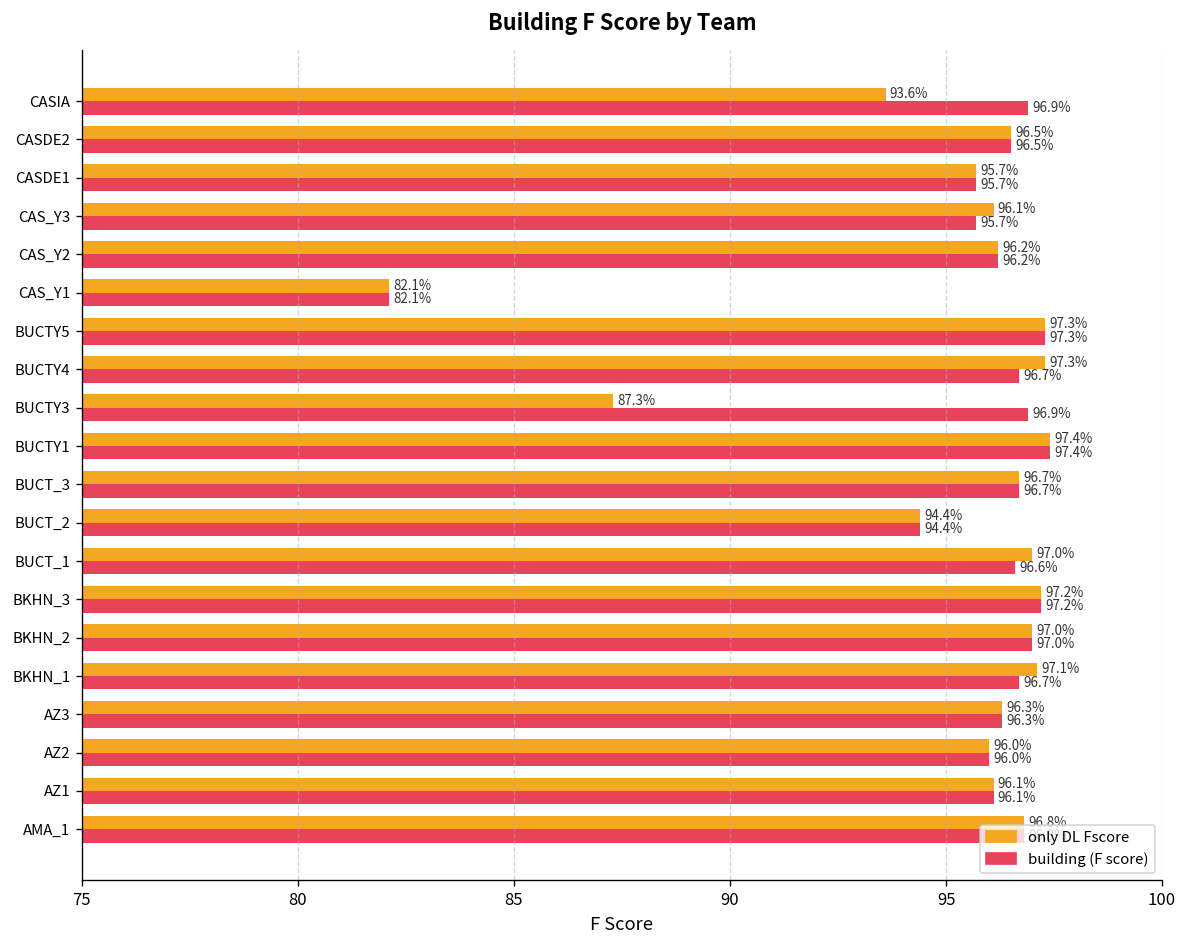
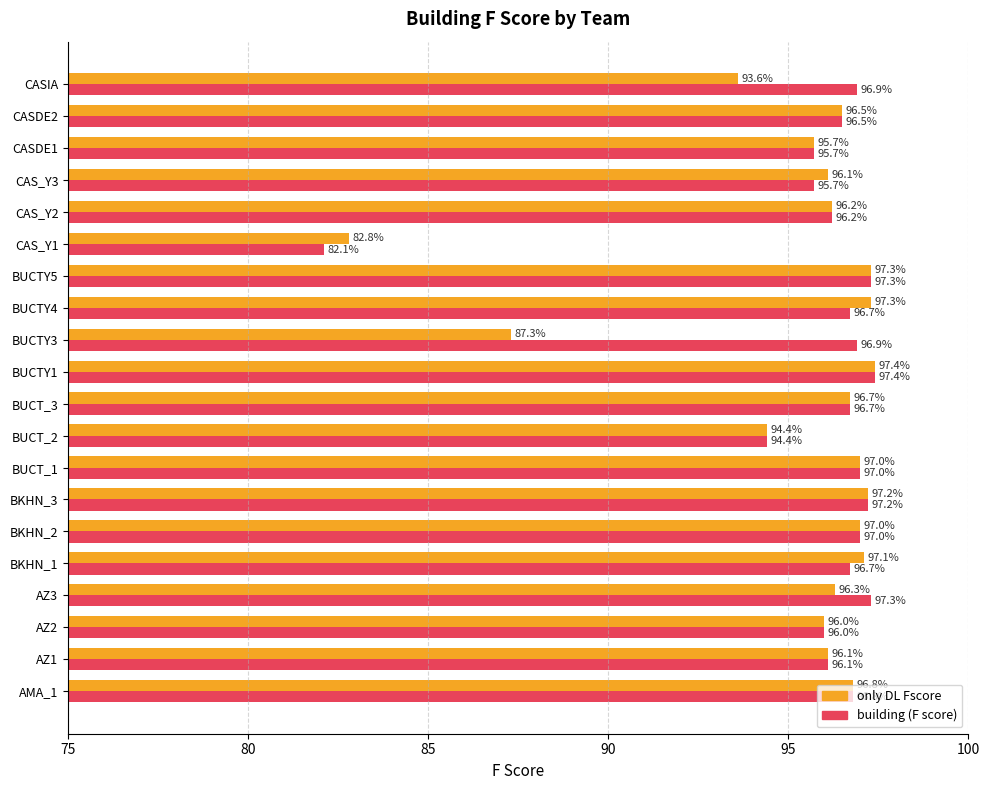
  {
    "only DL Fscore": {
      "CASIA": "93.6%",
      "CASDE2": "96.5%",
      "CASDE1": "95.7%",
      "CAS_Y3": "96.1%",
      "CAS_Y2": "96.2%",
-     "CAS_Y1": "82.1%",
+     "CAS_Y1": "82.8%",
      "BUCTY5": "97.3%",
      "BUCTY4": "97.3%",
      "BUCTY3": "87.3%",
      "BUCTY1": "97.4%",
      "BUCT_3": "96.7%",
      "BUCT_2": "94.4%",
      "BUCT_1": "97.0%",
      "BKHN_3": "97.2%",
      "BKHN_2": "97.0%",
      "BKHN_1": "97.1%",
      "AZ3": "96.3%",
      "AZ2": "96.0%",
      "AZ1": "96.1%"
    },
    "building (F score)": {
      "CASIA": "96.9%",
      "CASDE2": "96.5%",
      "CASDE1": "95.7%",
      "CAS_Y3": "95.7%",
      "CAS_Y2": "96.2%",
      "CAS_Y1": "82.1%",
      "BUCTY5": "97.3%",
      "BUCTY4": "96.7%",
      "BUCTY3": "96.9%",
      "BUCTY1": "97.4%",
      "BUCT_3": "96.7%",
      "BUCT_2": "94.4%",
-     "BUCT_1": "96.6%",
+     "BUCT_1": "97.0%",
      "BKHN_3": "97.2%",
      "BKHN_2": "97.0%",
      "BKHN_1": "96.7%",
-     "AZ3": "96.3%",
+     "AZ3": "97.3%",
      "AZ2": "96.0%",
      "AZ1": "96.1%"
    }
  }
